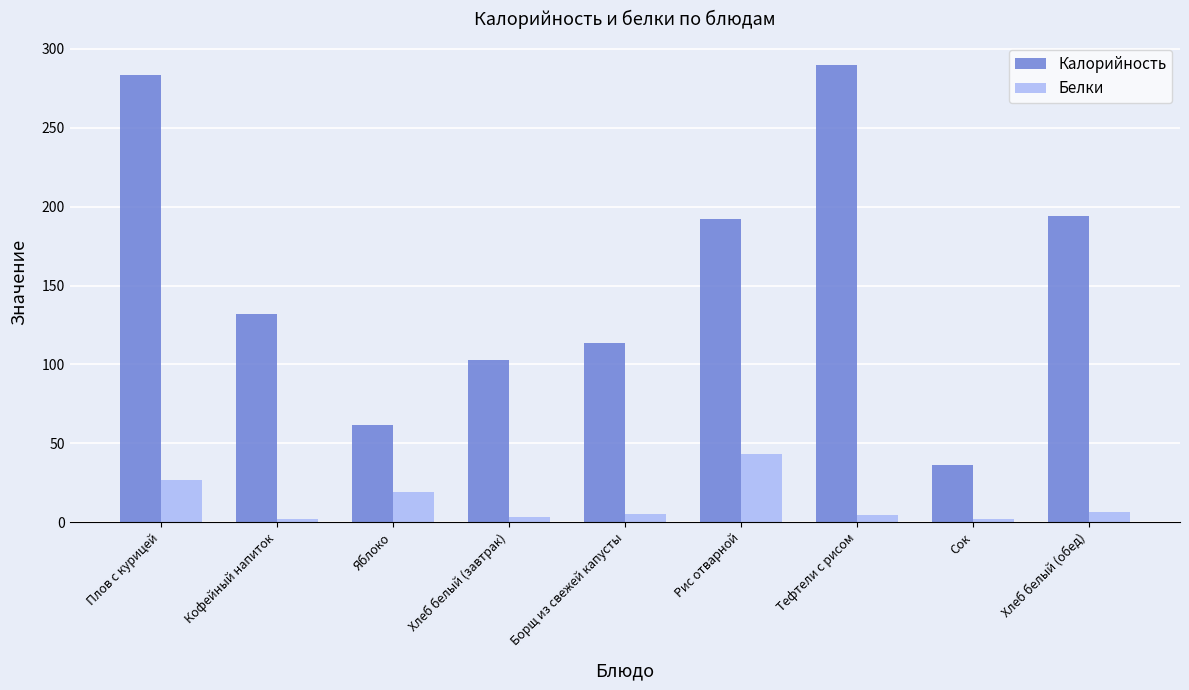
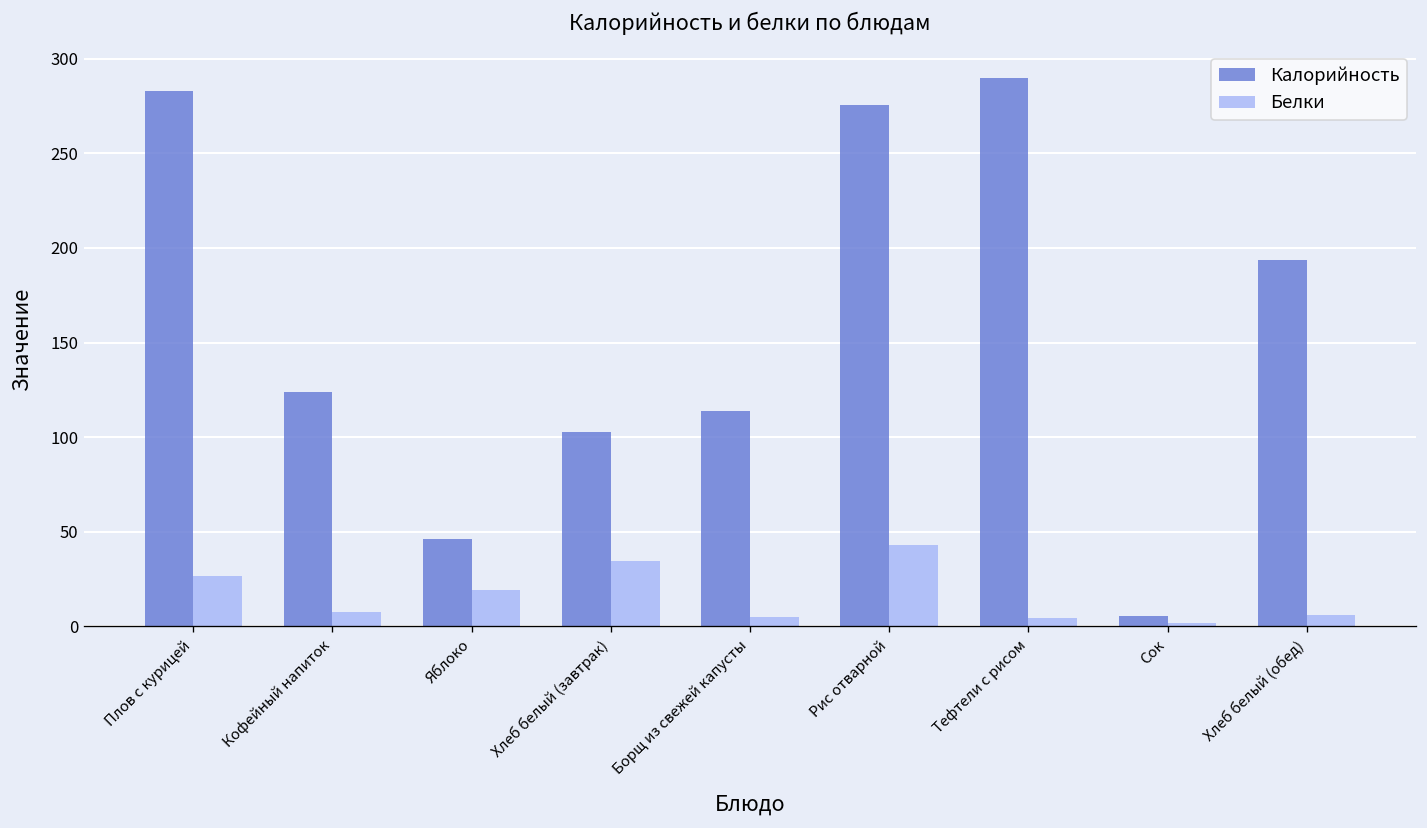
  {
    "Калорийность": {
      "Плов с курицей": 283,
-     "Кофейный напиток": 132,
-     "Яблоко": 61,
+     "Кофейный напиток": 124,
+     "Яблоко": 46,
      "Хлеб белый (завтрак)": 103,
      "Борщ из свежей капусты": 114,
-     "Рис отварной": 192,
+     "Рис отварной": 276,
      "Тефтели с рисом": 290,
-     "Сок": 36,
+     "Сок": 6,
      "Хлеб белый (обед)": 194
    },
    "Белки": {
      "Плов с курицей": 27,
-     "Кофейный напиток": 2,
+     "Кофейный напиток": 8,
      "Яблоко": 19,
-     "Хлеб белый (завтрак)": 3,
+     "Хлеб белый (завтрак)": 35,
      "Борщ из свежей капусты": 5,
      "Рис отварной": 43,
      "Тефтели с рисом": 5,
      "Сок": 2,
      "Хлеб белый (обед)": 6
    }
  }
